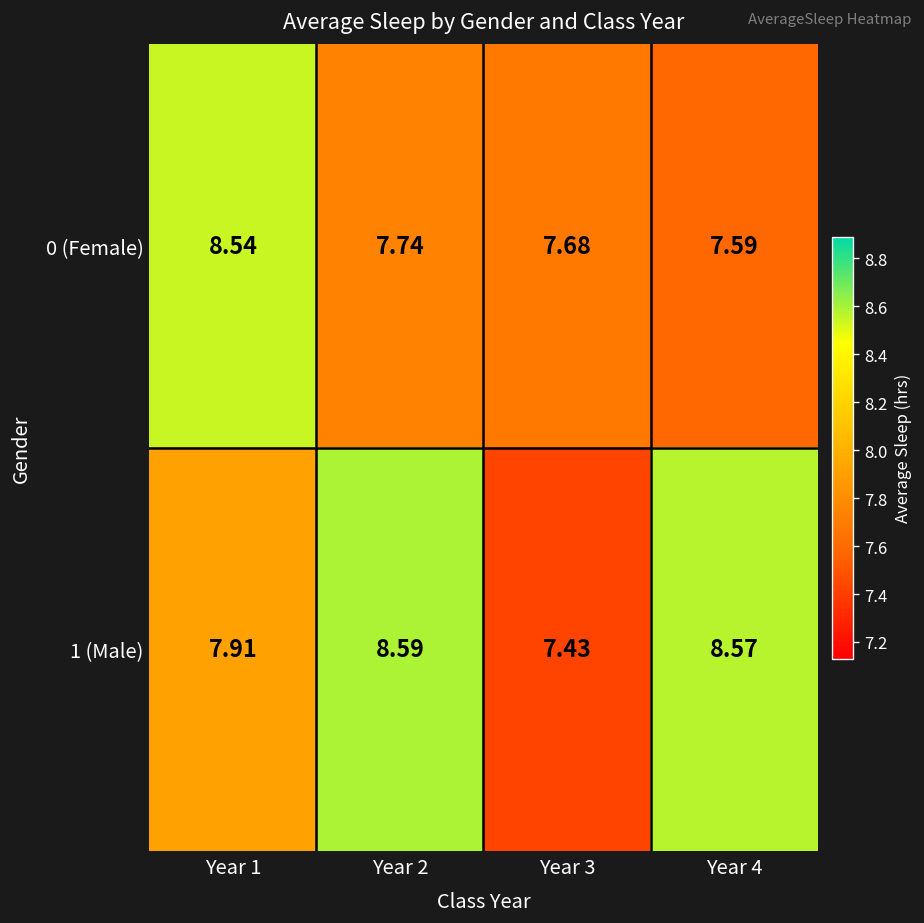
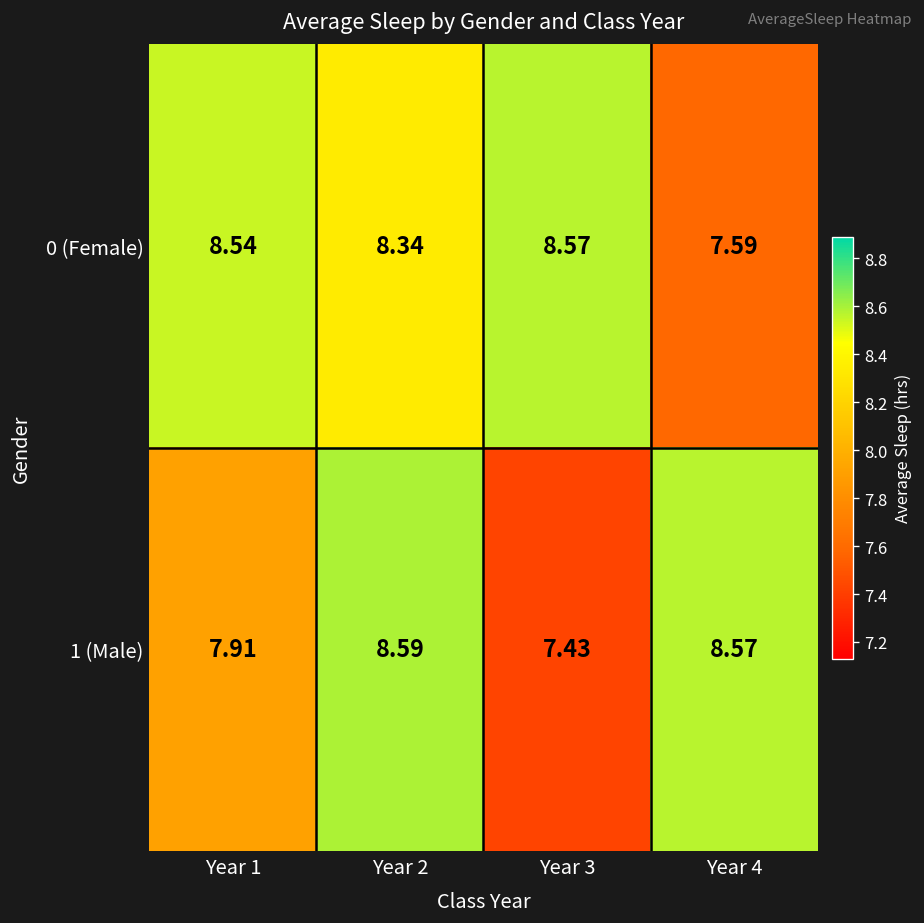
  {
    "0 (Female)": {
      "Year 1": 8.54,
-     "Year 2": 7.74,
-     "Year 3": 7.68,
+     "Year 2": 8.34,
+     "Year 3": 8.57,
      "Year 4": 7.59
    },
    "1 (Male)": {
      "Year 1": 7.91,
      "Year 2": 8.59,
      "Year 3": 7.43,
      "Year 4": 8.57
    }
  }
